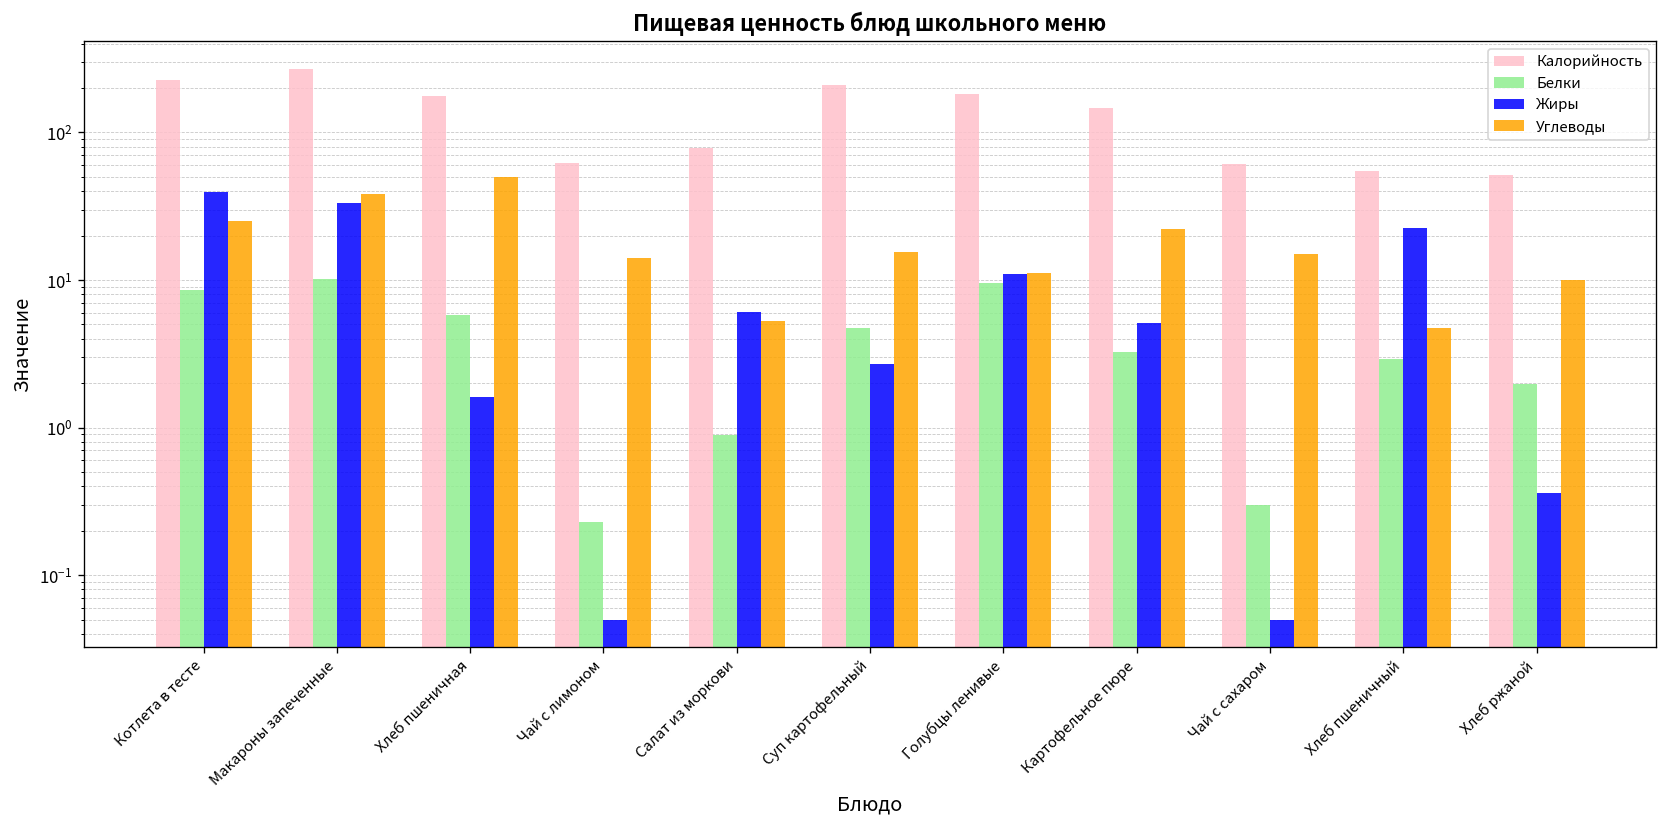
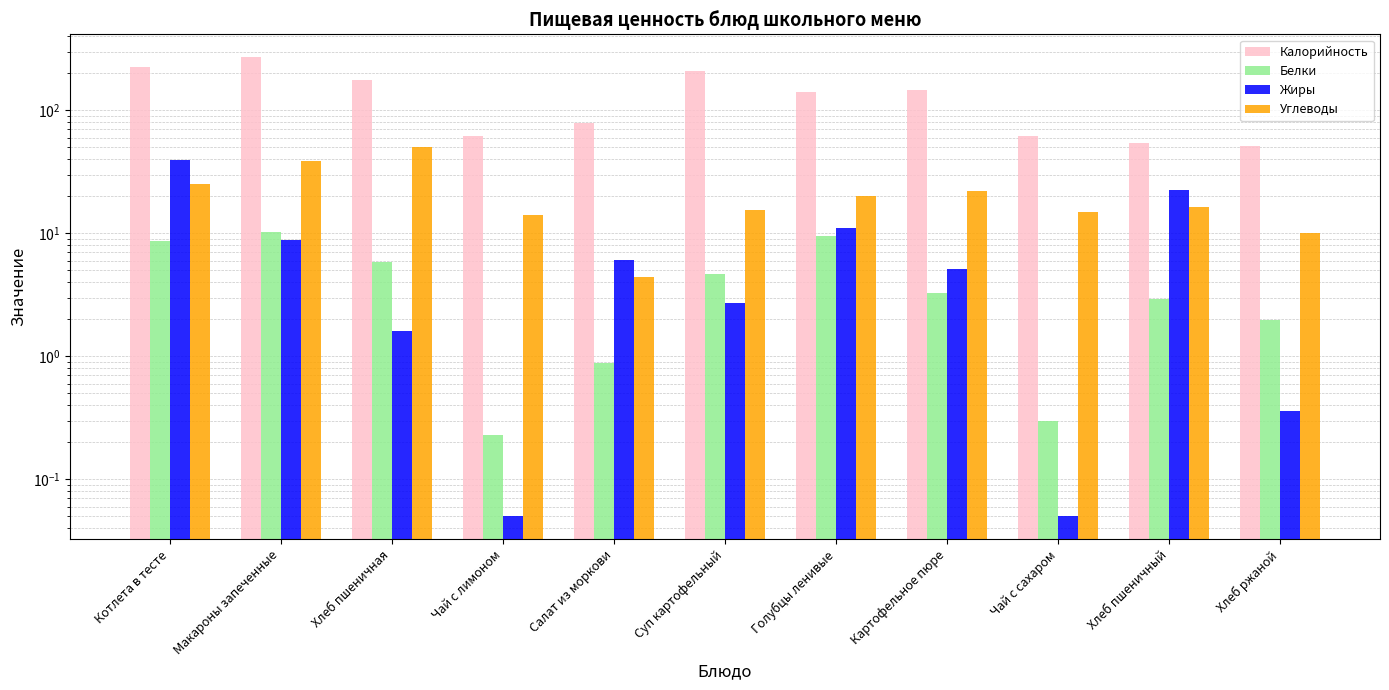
  {
    "Калорийность": {
      "Котлета в тесте": 230,
      "Макароны запеченные": 270,
      "Хлеб пшеничная": 180,
      "Чай с лимоном": 60,
      "Салат из моркови": 80,
      "Суп картофельный": 210,
-     "Голубцы ленивые": 180,
+     "Голубцы ленивые": 140,
      "Картофельное пюре": 150,
      "Чай с сахаром": 60,
      "Хлеб пшеничный": 50,
      "Хлеб ржаной": 51
    },
    "Белки": {
      "Котлета в тесте": 9,
      "Макароны запеченные": 10,
      "Хлеб пшеничная": 6,
      "Чай с лимоном": 0.23,
      "Салат из моркови": 0.9,
      "Суп картофельный": 4.7,
      "Голубцы ленивые": 10,
      "Картофельное пюре": 3.3,
      "Чай с сахаром": 0.3,
      "Хлеб пшеничный": 2.9,
      "Хлеб ржаной": 2.0
    },
    "Жиры": {
      "Котлета в тесте": 39,
-     "Макароны запеченные": 33,
+     "Макароны запеченные": 9,
      "Хлеб пшеничная": 1.6,
      "Чай с лимоном": 0.050,
      "Салат из моркови": 6,
      "Суп картофельный": 2.7,
      "Голубцы ленивые": 11,
      "Картофельное пюре": 5,
      "Чай с сахаром": 0.050,
      "Хлеб пшеничный": 23,
      "Хлеб ржаной": 0.36
    },
    "Углеводы": {
      "Котлета в тесте": 25,
      "Макароны запеченные": 39,
      "Хлеб пшеничная": 50,
      "Чай с лимоном": 14,
-     "Салат из моркови": 5.2,
+     "Салат из моркови": 4.4,
      "Суп картофельный": 16,
-     "Голубцы ленивые": 11,
+     "Голубцы ленивые": 20,
      "Картофельное пюре": 22,
      "Чай с сахаром": 15,
-     "Хлеб пшеничный": 4.7,
+     "Хлеб пшеничный": 16,
      "Хлеб ржаной": 10
    }
  }
